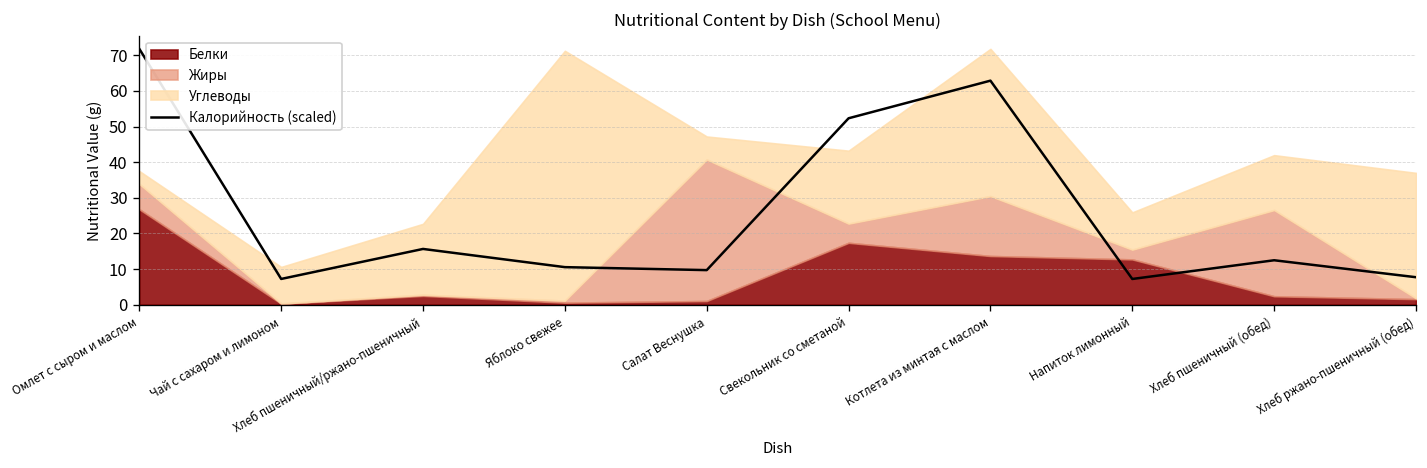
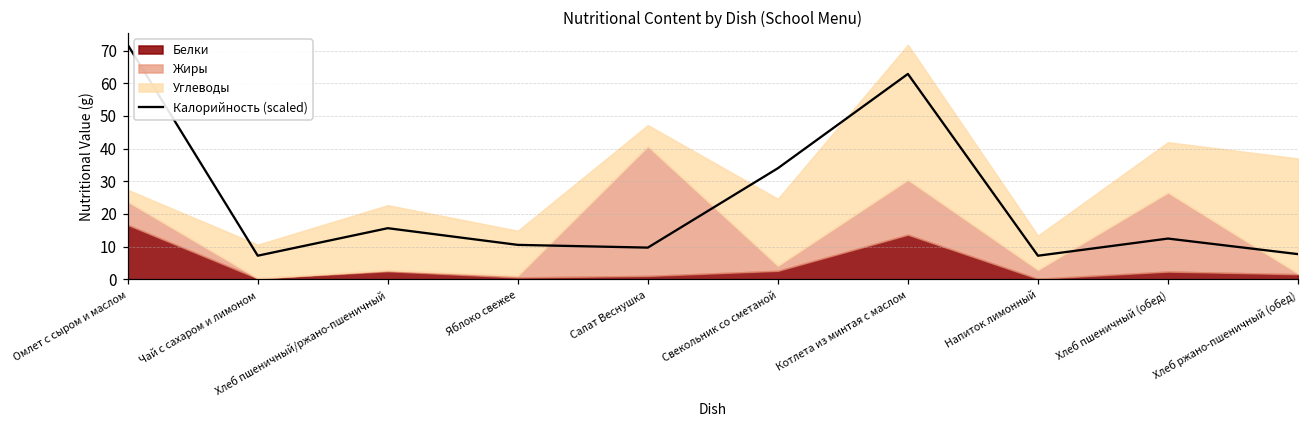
  {
    "Белки": {
-     "Омлет с сыром и маслом": 27,
+     "Омлет с сыром и маслом": 17,
      "Салат Веснушка": 1,
-     "Свекольник со сметаной": 17,
+     "Свекольник со сметаной": 3,
      "Котлета из минтая с маслом": 14,
-     "Напиток лимонный": 13,
+     "Напиток лимонный": 0,
      "Хлеб пшеничный (обед)": 2
    },
    "Калорийность (scaled)": {
      "Омлет с сыром и маслом": 72,
      "Чай с сахаром и лимоном": 7,
      "Хлеб пшеничный/ржано-пшеничный": 16,
      "Яблоко свежее": 11,
      "Салат Веснушка": 10,
-     "Свекольник со сметаной": 52,
+     "Свекольник со сметаной": 34,
      "Котлета из минтая с маслом": 63,
      "Напиток лимонный": 7,
      "Хлеб пшеничный (обед)": 12,
      "Хлеб ржано-пшеничный (обед)": 8
    },
    "Жиры": {
      "Омлет с сыром и маслом": 7,
      "Салат Веснушка": 40,
-     "Свекольник со сметаной": 5,
+     "Свекольник со сметаной": 2,
      "Котлета из минтая с маслом": 17,
      "Напиток лимонный": 3,
      "Хлеб пшеничный (обед)": 24
    },
    "Углеводы": {
      "Омлет с сыром и маслом": 4,
      "Чай с сахаром и лимоном": 10,
      "Хлеб пшеничный/ржано-пшеничный": 20,
-     "Яблоко свежее": 70,
+     "Яблоко свежее": 14,
      "Салат Веснушка": 6,
      "Свекольник со сметаной": 20,
      "Котлета из минтая с маслом": 41,
      "Напиток лимонный": 10,
      "Хлеб пшеничный (обед)": 15,
      "Хлеб ржано-пшеничный (обед)": 35
    }
  }
